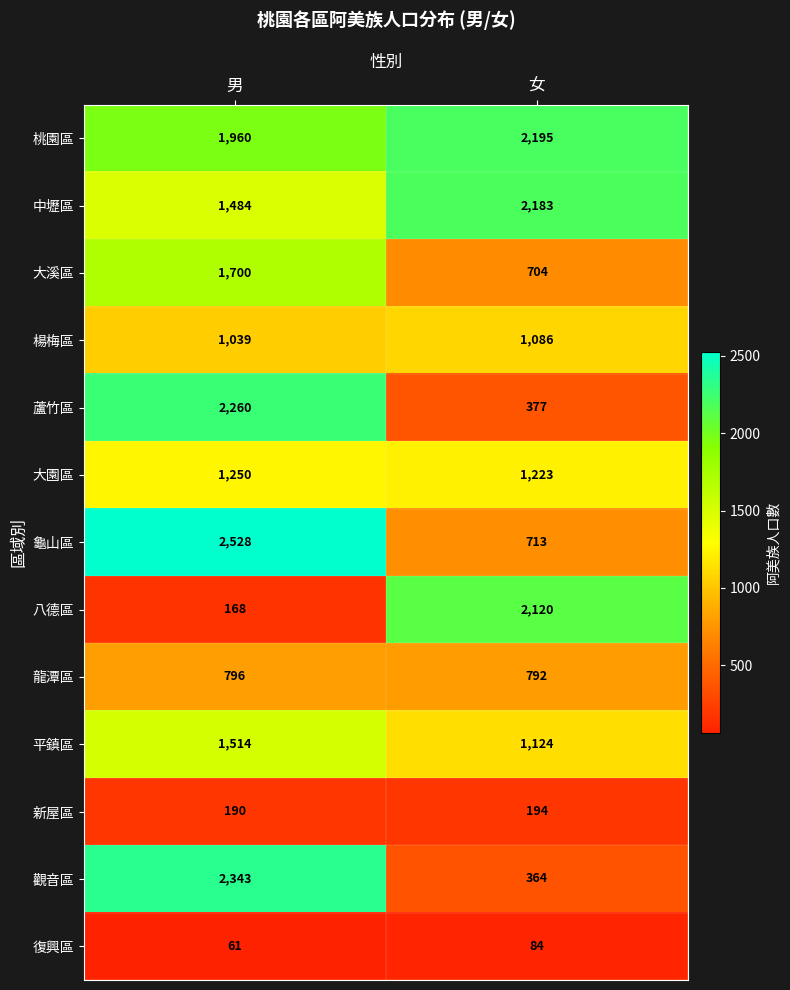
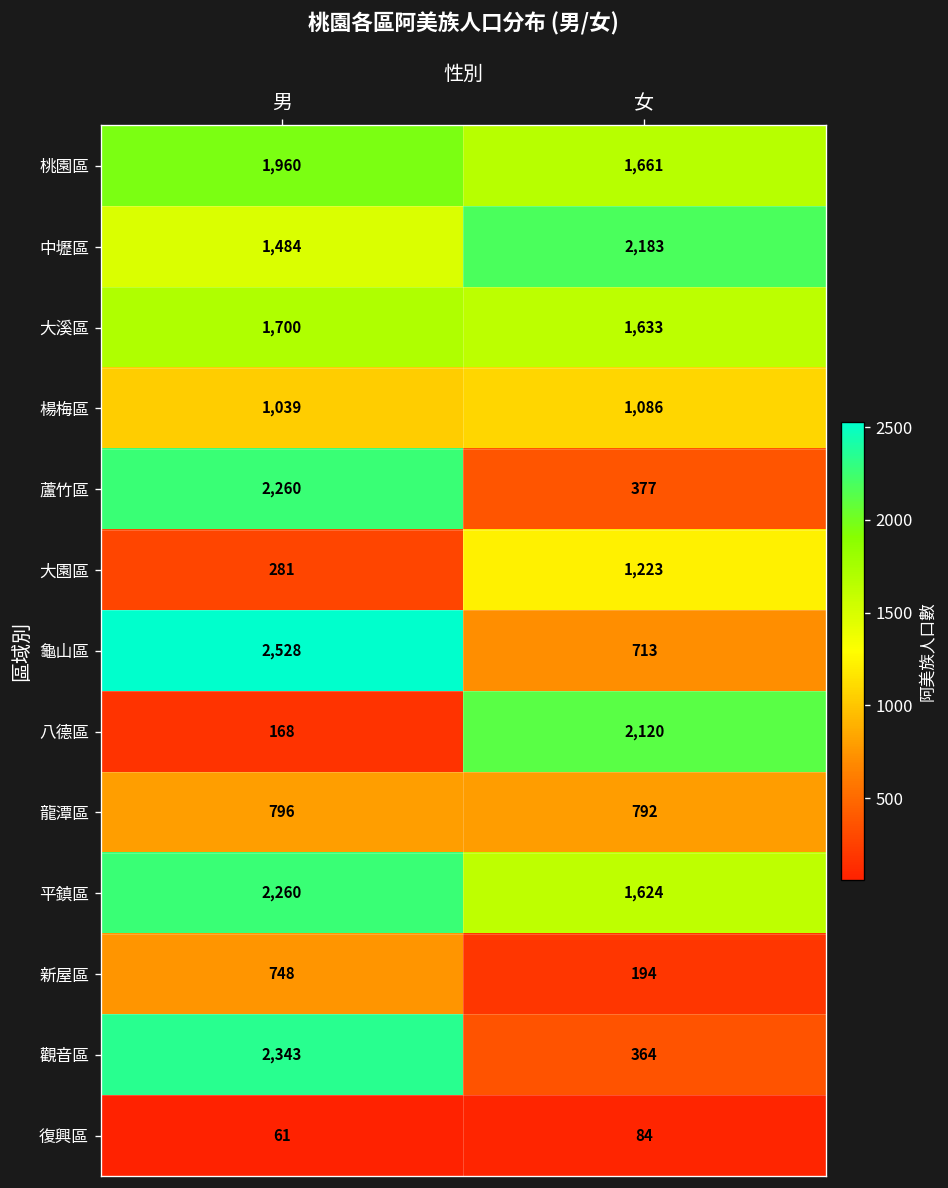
  {
    "桃園區": {
      "男": "1,960",
-     "女": "2,195"
+     "女": "1,661"
    },
    "中壢區": {
      "男": "1,484",
      "女": "2,183"
    },
    "大溪區": {
      "男": "1,700",
-     "女": "704"
+     "女": "1,633"
    },
    "楊梅區": {
      "男": "1,039",
      "女": "1,086"
    },
    "蘆竹區": {
      "男": "2,260",
      "女": "377"
    },
    "大園區": {
-     "男": "1,250",
+     "男": "281",
      "女": "1,223"
    },
    "龜山區": {
      "男": "2,528",
      "女": "713"
    },
    "八德區": {
      "男": "168",
      "女": "2,120"
    },
    "龍潭區": {
      "男": "796",
      "女": "792"
    },
    "平鎮區": {
-     "男": "1,514",
-     "女": "1,124"
+     "男": "2,260",
+     "女": "1,624"
    },
    "新屋區": {
-     "男": "190",
+     "男": "748",
      "女": "194"
    },
    "觀音區": {
      "男": "2,343",
      "女": "364"
    },
    "復興區": {
      "男": "61",
      "女": "84"
    }
  }
